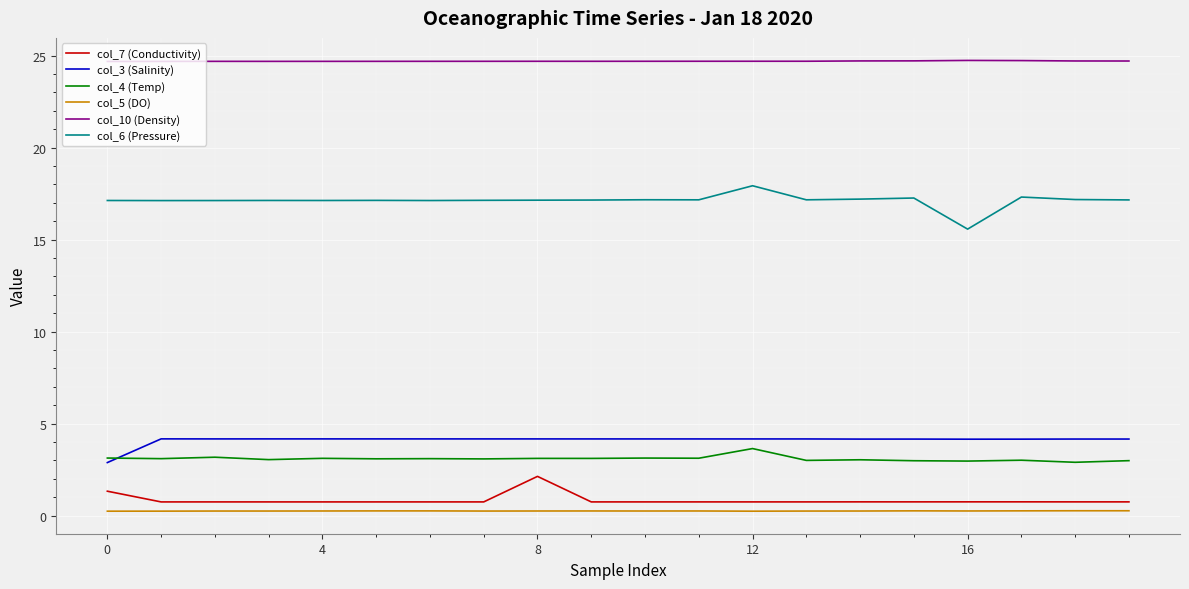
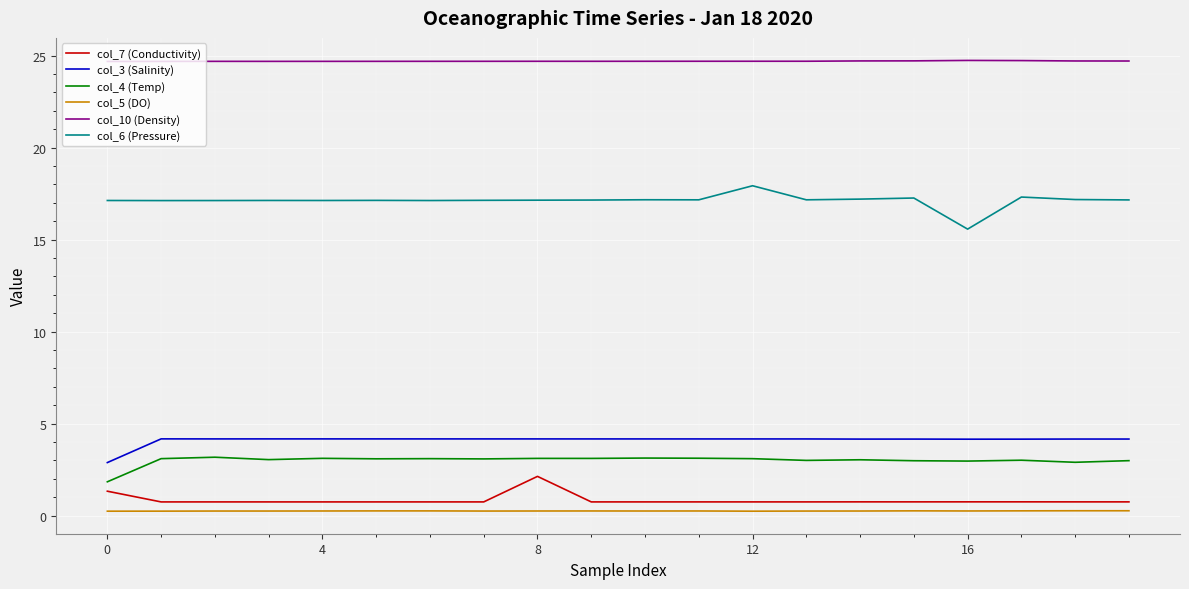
  {
    "col_7 (Conductivity)": {
      "0": 1.3,
      "4": 0.7,
      "8": 2.1,
      "12": 0.7,
      "16": 0.7
    },
    "col_3 (Salinity)": {
      "0": 2.9,
      "4": 4.2,
      "8": 4.2,
      "12": 4.2,
      "16": 4.2
    },
    "col_4 (Temp)": {
-     "0": 3.1,
+     "0": 1.8,
      "4": 3.1,
      "8": 3.1,
-     "12": 3.6,
+     "12": 3.1,
      "16": 3.0
    },
    "col_5 (DO)": {
      "0": 0.2,
      "4": 0.3,
      "8": 0.3,
      "12": 0.2,
      "16": 0.3
    },
    "col_10 (Density)": {
      "4": 24.7,
      "8": 24.7,
      "12": 24.7,
      "16": 24.7
    },
    "col_6 (Pressure)": {
      "0": 17.1,
      "4": 17.1,
      "8": 17.1,
      "12": 17.9,
      "16": 15.6
    }
  }
